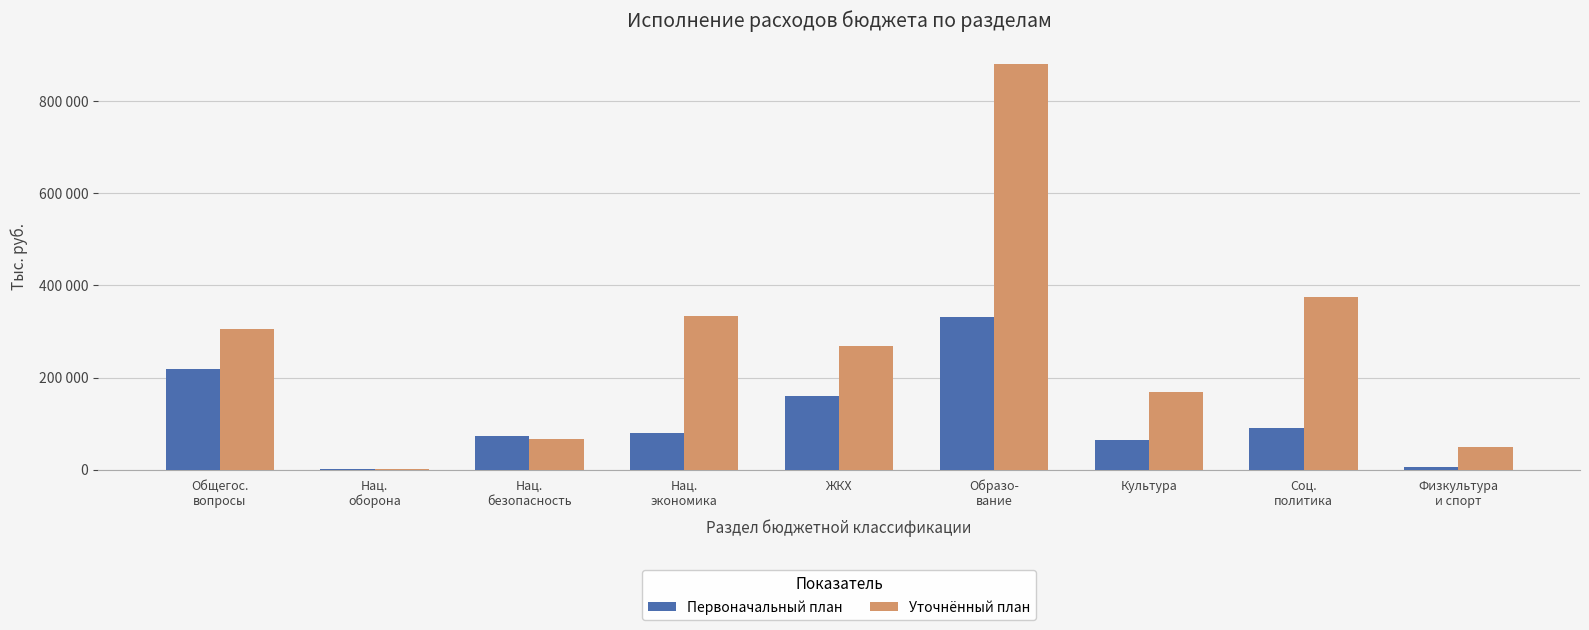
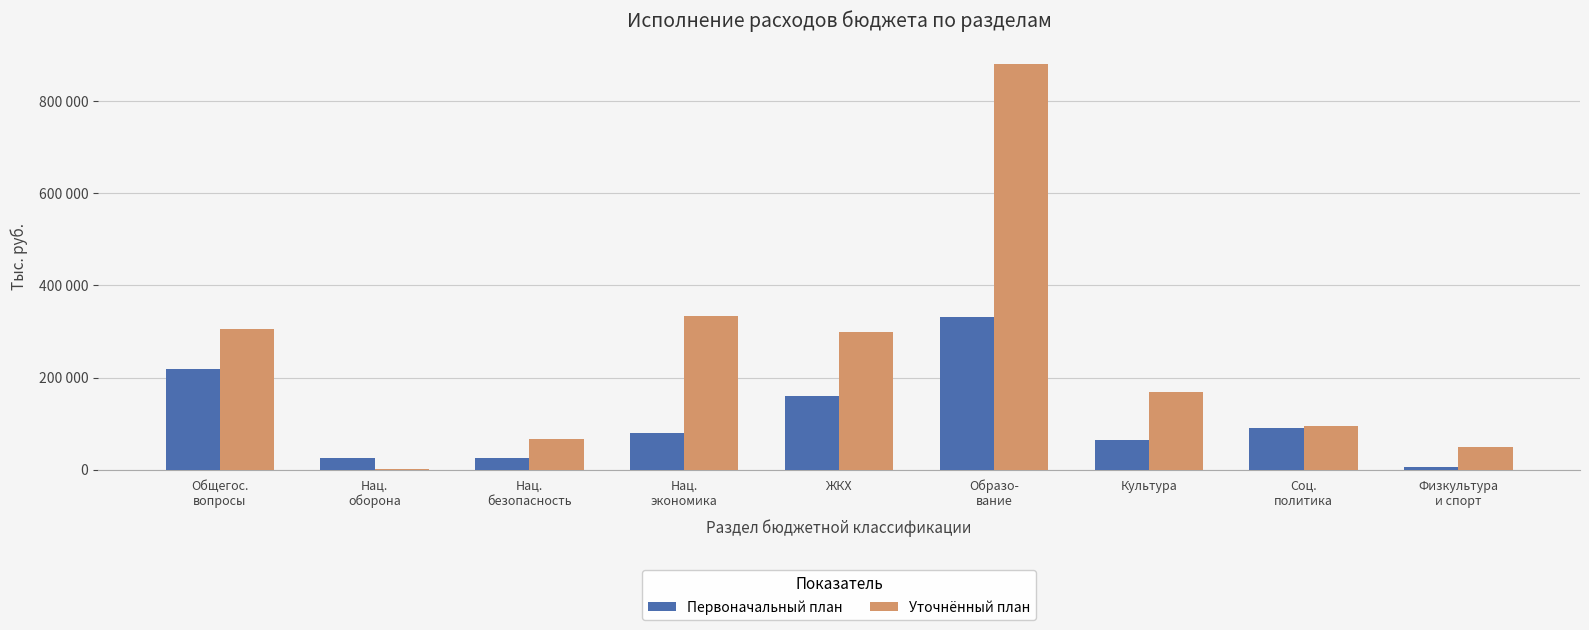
  {
    "Первоначальный план": {
      "Общегос. вопросы": 220000,
-     "Нац. оборона": 0,
-     "Нац. безопасность": 70000,
+     "Нац. оборона": 30000,
+     "Нац. безопасность": 20000,
      "Нац. экономика": 80000,
      "ЖКХ": 160000,
      "Образо- вание": 330000,
      "Культура": 60000,
      "Соц. политика": 90000,
      "Физкультура и спорт": 10000
    },
    "Уточнённый план": {
      "Общегос. вопросы": 310000,
      "Нац. безопасность": 70000,
      "Нац. экономика": 330000,
-     "ЖКХ": 270000,
+     "ЖКХ": 300000,
      "Образо- вание": 880000,
      "Культура": 170000,
-     "Соц. политика": 380000,
+     "Соц. политика": 100000,
      "Физкультура и спорт": 50000
    }
  }
